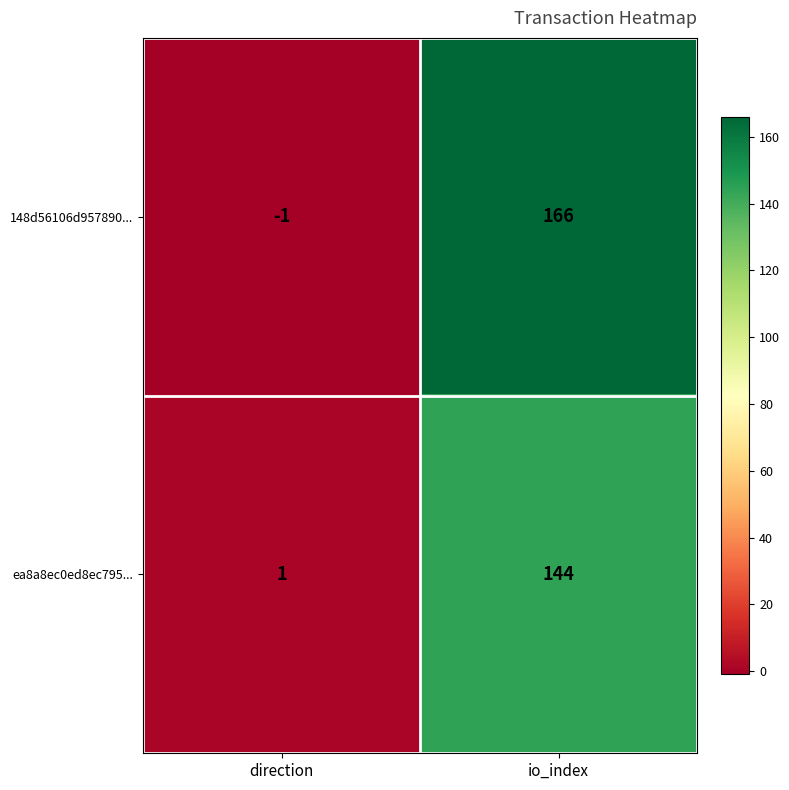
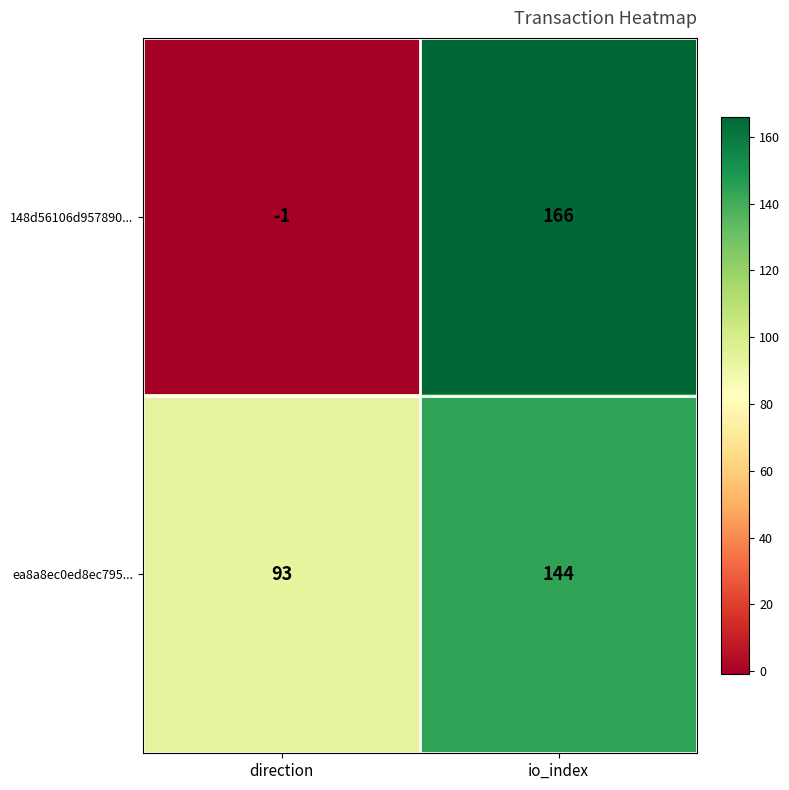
  {
    "148d56106d957890...": {
      "direction": -1,
      "io_index": 166
    },
    "ea8a8ec0ed8ec795...": {
-     "direction": 1,
+     "direction": 93,
      "io_index": 144
    }
  }
